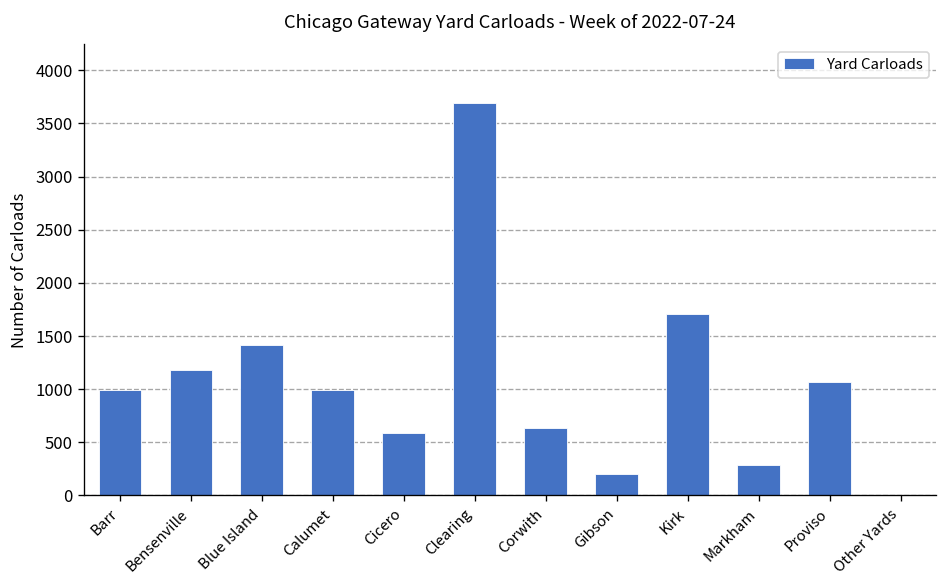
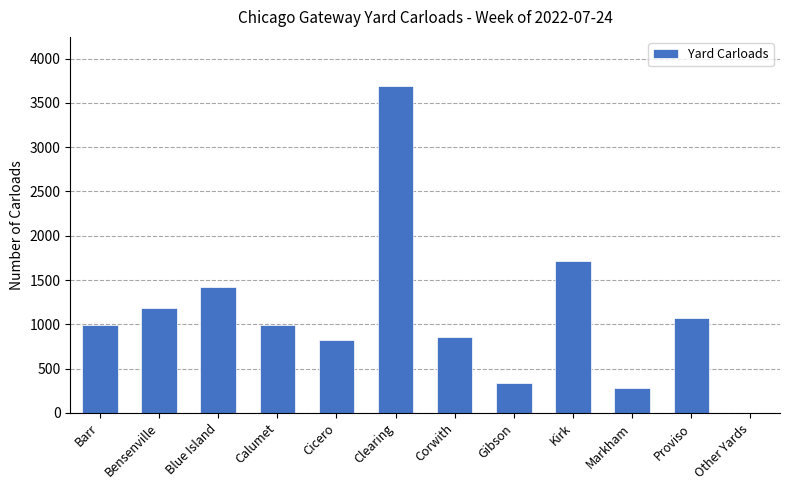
  {
    "Barr": 1000,
    "Bensenville": 1200,
    "Blue Island": 1400,
    "Calumet": 1000,
-   "Cicero": 600,
+   "Cicero": 800,
    "Clearing": 3700,
-   "Corwith": 600,
-   "Gibson": 200,
+   "Corwith": 900,
+   "Gibson": 300,
    "Kirk": 1700,
    "Markham": 300,
    "Proviso": 1100,
    "Other Yards": 0
  }
